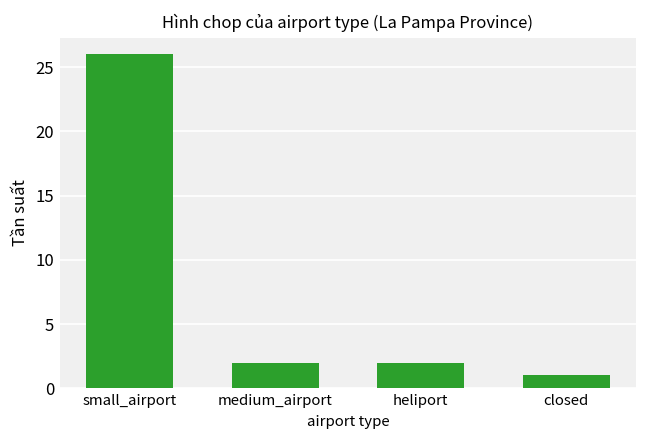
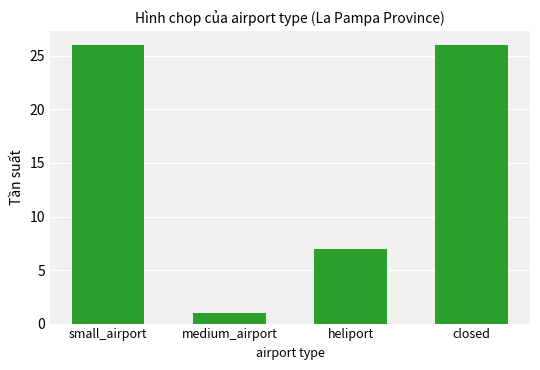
  {
    "small_airport": 26,
-   "medium_airport": 2,
-   "heliport": 2,
-   "closed": 1
+   "medium_airport": 1,
+   "heliport": 7,
+   "closed": 26
  }
